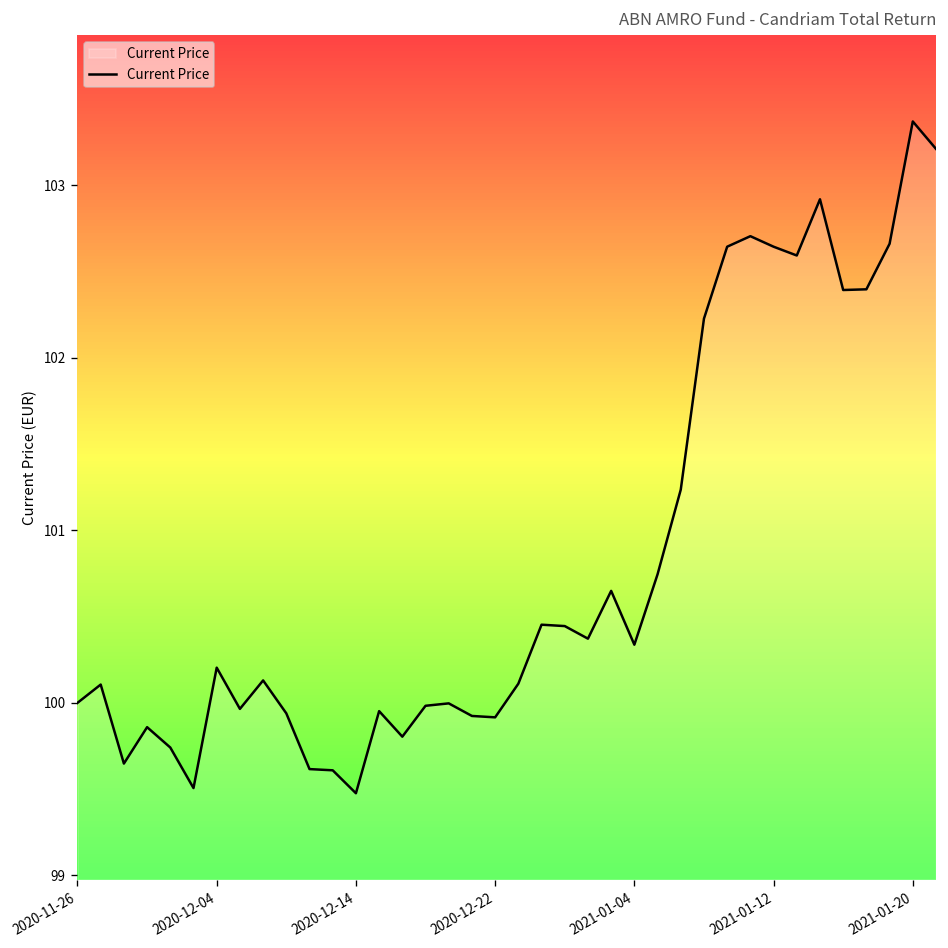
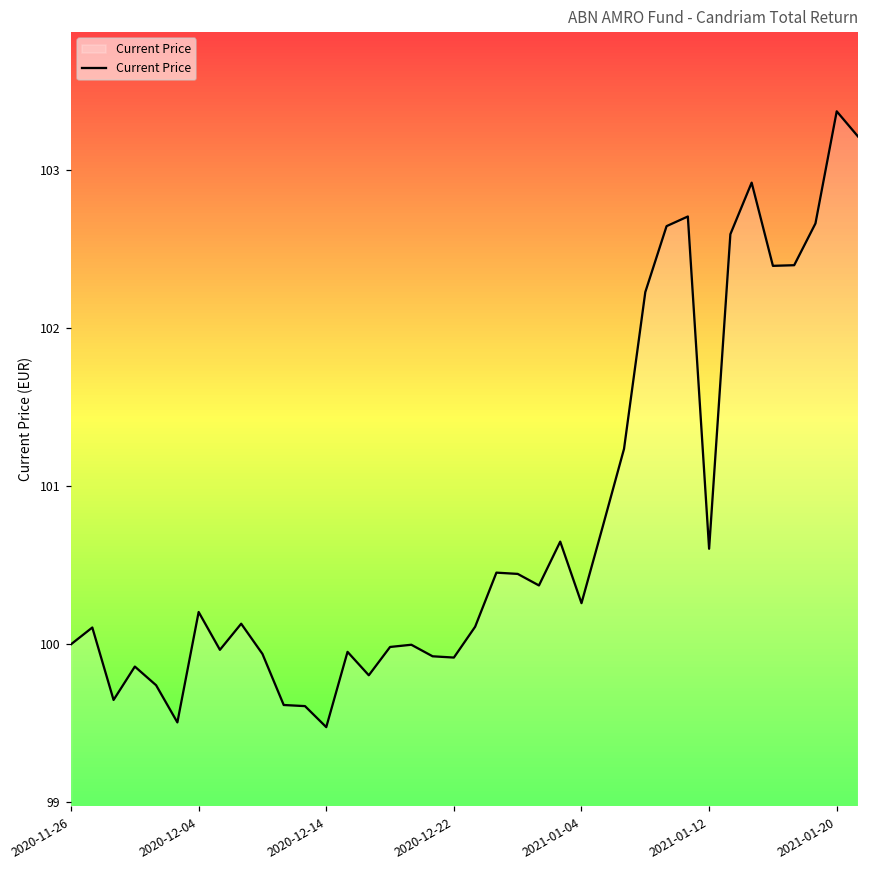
  {
    "2020-11-26": 100.00,
    "2020-12-04": 100.20,
    "2020-12-14": 99.48,
    "2020-12-22": 99.92,
-   "2021-01-04": 100.34,
-   "2021-01-12": 102.64,
+   "2021-01-04": 100.26,
+   "2021-01-12": 100.60,
    "2021-01-20": 103.37
  }
